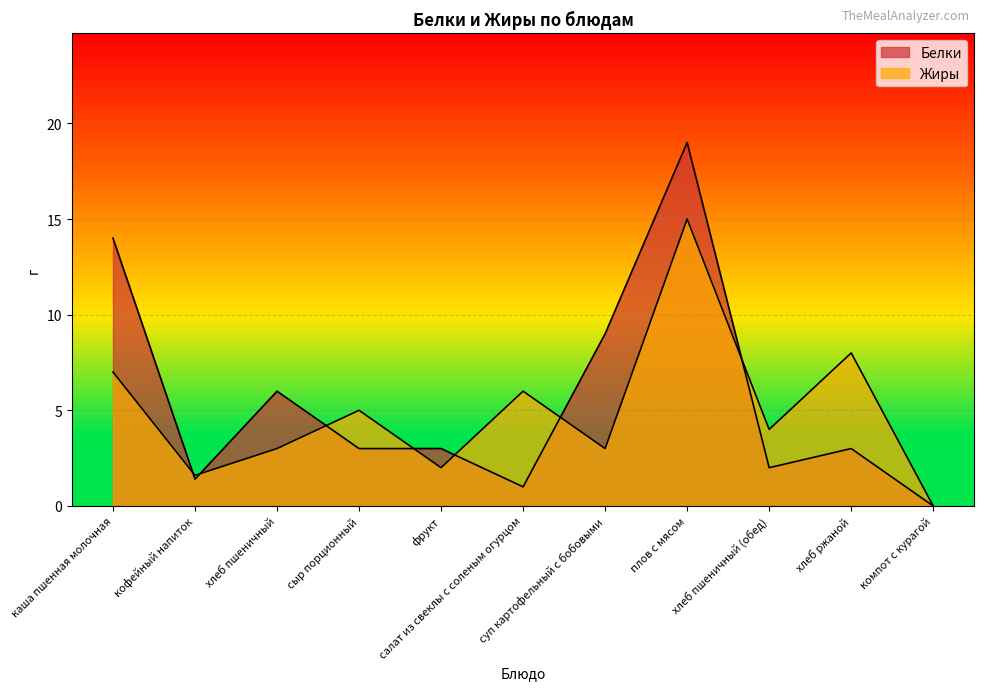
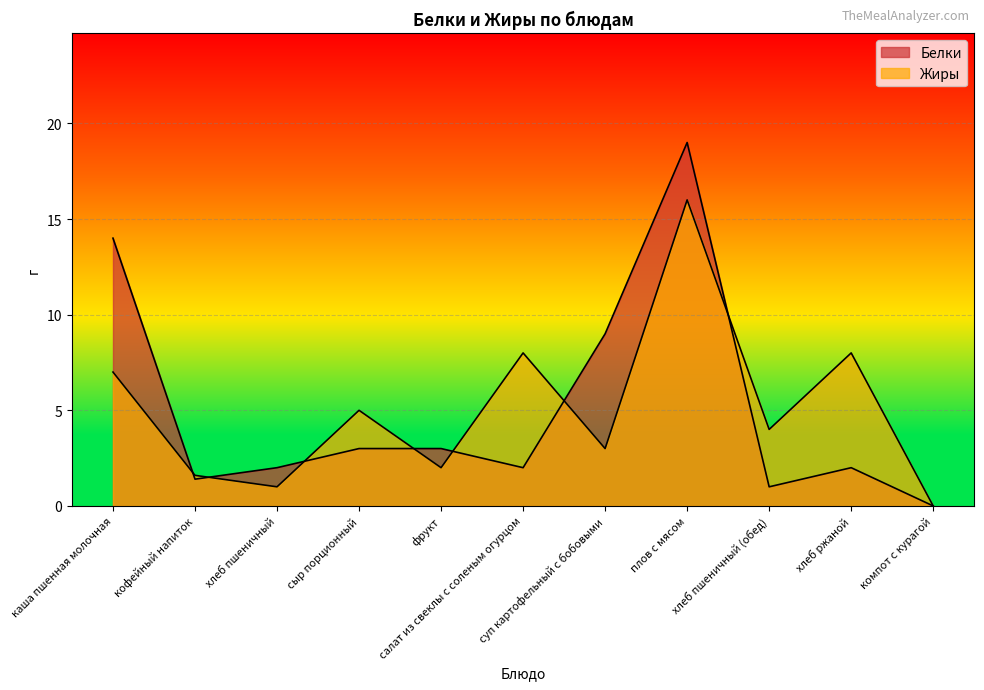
  {
    "Белки": {
      "каша пшенная молочная": 14,
      "кофейный напиток": 1.4,
-     "хлеб пшеничный": 6,
+     "хлеб пшеничный": 2,
      "сыр порционный": 3,
      "фрукт": 3,
-     "салат из свеклы с соленым огурцом": 1,
+     "салат из свеклы с соленым огурцом": 2,
      "суп картофельный с бобовыми": 9,
      "плов с мясом": 19,
-     "хлеб пшеничный (обед)": 2,
-     "хлеб ржаной": 3
+     "хлеб пшеничный (обед)": 1,
+     "хлеб ржаной": 2
    },
    "Жиры": {
      "каша пшенная молочная": 7,
      "кофейный напиток": 1.6,
-     "хлеб пшеничный": 3,
+     "хлеб пшеничный": 1,
      "сыр порционный": 5,
      "фрукт": 2,
-     "салат из свеклы с соленым огурцом": 6,
+     "салат из свеклы с соленым огурцом": 8,
      "суп картофельный с бобовыми": 3,
-     "плов с мясом": 15,
+     "плов с мясом": 16,
      "хлеб пшеничный (обед)": 4,
      "хлеб ржаной": 8
    }
  }
